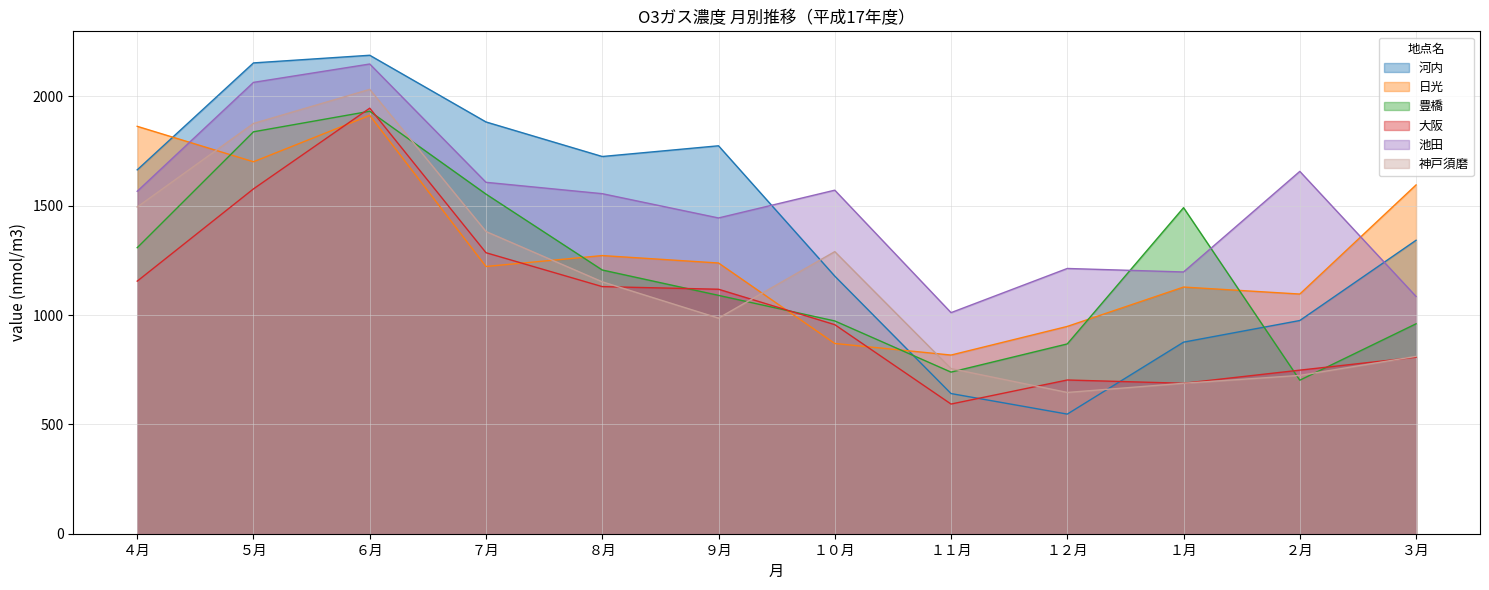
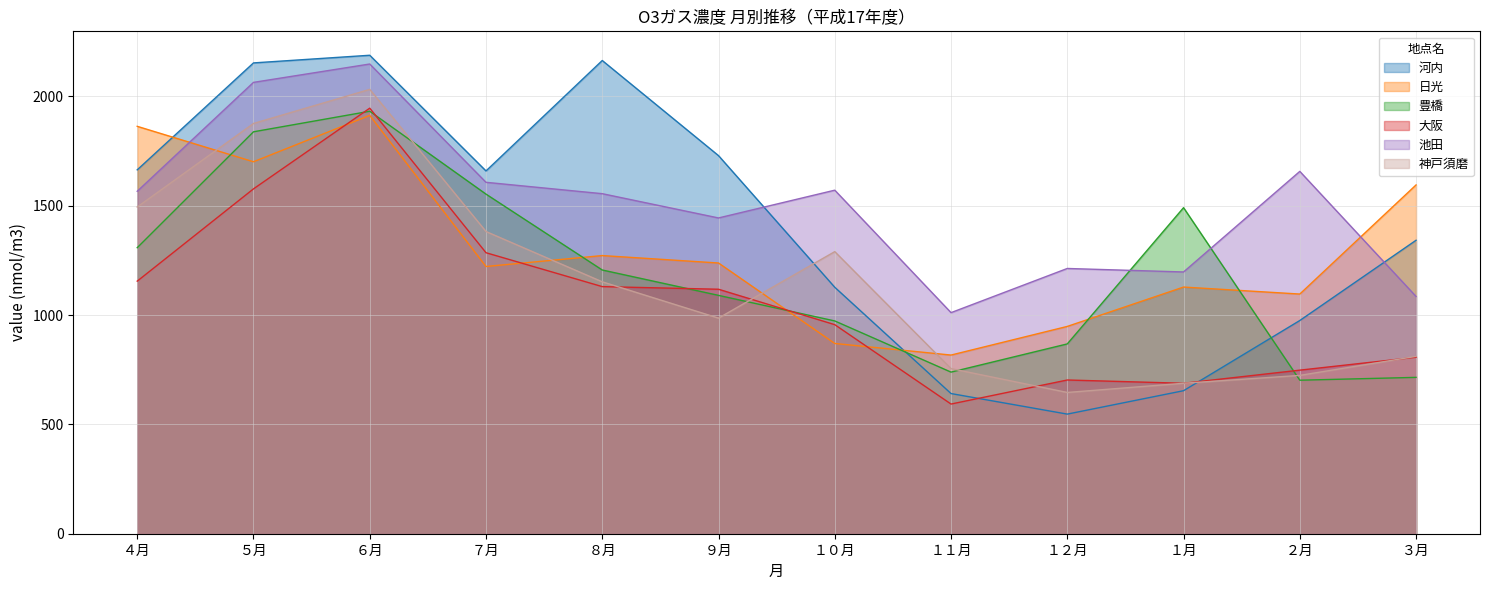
  {
    "河内": {
      "４月": 1660,
      "５月": 2150,
      "６月": 2190,
-     "７月": 1880,
-     "８月": 1730,
-     "９月": 1770,
-     "１０月": 1180,
+     "７月": 1660,
+     "８月": 2160,
+     "９月": 1730,
+     "１０月": 1130,
      "１１月": 640,
      "１２月": 550,
-     "１月": 880,
+     "１月": 650,
      "２月": 980,
      "３月": 1340
    },
    "豊橋": {
      "４月": 1310,
      "５月": 1840,
      "６月": 1930,
      "７月": 1550,
      "８月": 1210,
      "９月": 1090,
      "１０月": 970,
      "１１月": 740,
      "１２月": 870,
      "１月": 1490,
      "２月": 700,
-     "３月": 960
+     "３月": 720
    }
  }
